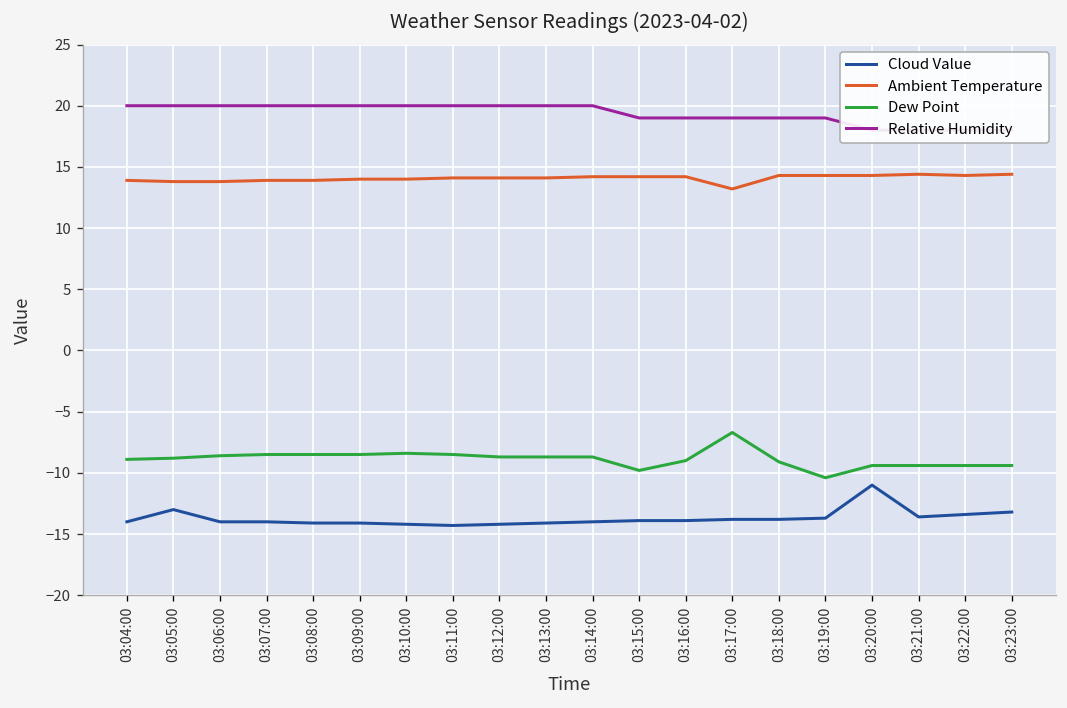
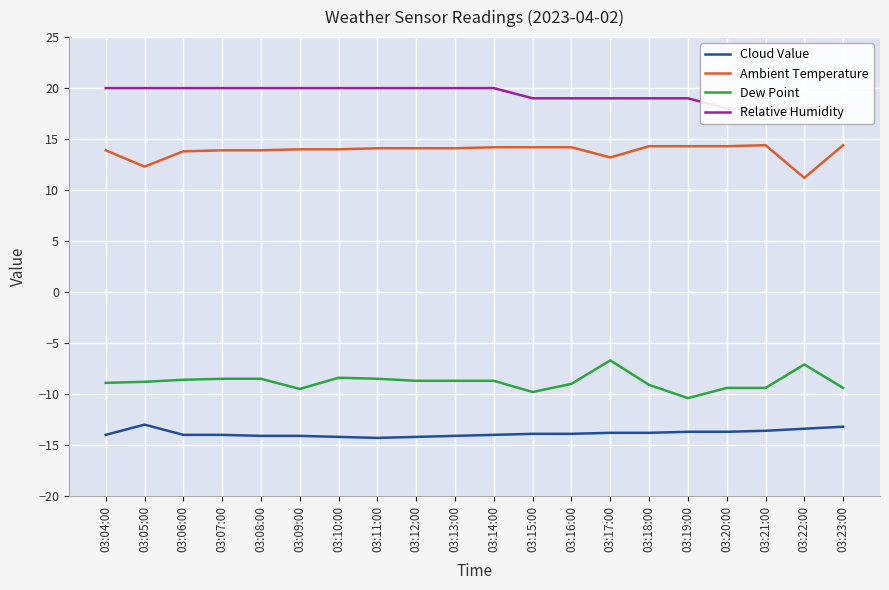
  {
    "Cloud Value": {
      "03:04:00": -14.0,
      "03:05:00": -13.0,
      "03:06:00": -14.0,
      "03:07:00": -14.0,
      "03:08:00": -14.1,
      "03:09:00": -14.1,
      "03:10:00": -14.2,
      "03:11:00": -14.3,
      "03:12:00": -14.2,
      "03:13:00": -14.1,
      "03:14:00": -14.0,
      "03:15:00": -13.9,
      "03:16:00": -13.9,
      "03:17:00": -13.8,
      "03:18:00": -13.8,
      "03:19:00": -13.7,
-     "03:20:00": -11.0,
+     "03:20:00": -13.7,
      "03:21:00": -13.6,
      "03:22:00": -13.4,
      "03:23:00": -13.2
    },
    "Ambient Temperature": {
      "03:04:00": 13.9,
-     "03:05:00": 13.8,
+     "03:05:00": 12.3,
      "03:06:00": 13.8,
      "03:07:00": 13.9,
      "03:08:00": 13.9,
      "03:09:00": 14.0,
      "03:10:00": 14.0,
      "03:11:00": 14.1,
      "03:12:00": 14.1,
      "03:13:00": 14.1,
      "03:14:00": 14.2,
      "03:15:00": 14.2,
      "03:16:00": 14.2,
      "03:17:00": 13.2,
      "03:18:00": 14.3,
      "03:19:00": 14.3,
      "03:20:00": 14.3,
      "03:21:00": 14.4,
-     "03:22:00": 14.3,
+     "03:22:00": 11.2,
      "03:23:00": 14.4
    },
    "Dew Point": {
      "03:04:00": -8.9,
      "03:05:00": -8.8,
      "03:06:00": -8.6,
      "03:07:00": -8.5,
      "03:08:00": -8.5,
-     "03:09:00": -8.5,
+     "03:09:00": -9.5,
      "03:10:00": -8.4,
      "03:11:00": -8.5,
      "03:12:00": -8.7,
      "03:13:00": -8.7,
      "03:14:00": -8.7,
      "03:15:00": -9.8,
      "03:16:00": -9.0,
      "03:17:00": -6.7,
      "03:18:00": -9.1,
      "03:19:00": -10.4,
      "03:20:00": -9.4,
      "03:21:00": -9.4,
-     "03:22:00": -9.4,
+     "03:22:00": -7.1,
      "03:23:00": -9.4
    },
    "Relative Humidity": {
      "03:04:00": 20.0,
      "03:05:00": 20.0,
      "03:06:00": 20.0,
      "03:07:00": 20.0,
      "03:08:00": 20.0,
      "03:09:00": 20.0,
      "03:10:00": 20.0,
      "03:11:00": 20.0,
      "03:12:00": 20.0,
      "03:13:00": 20.0,
      "03:14:00": 20.0,
      "03:15:00": 19.0,
      "03:16:00": 19.0,
      "03:17:00": 19.0,
      "03:18:00": 19.0,
      "03:19:00": 19.0
    }
  }
